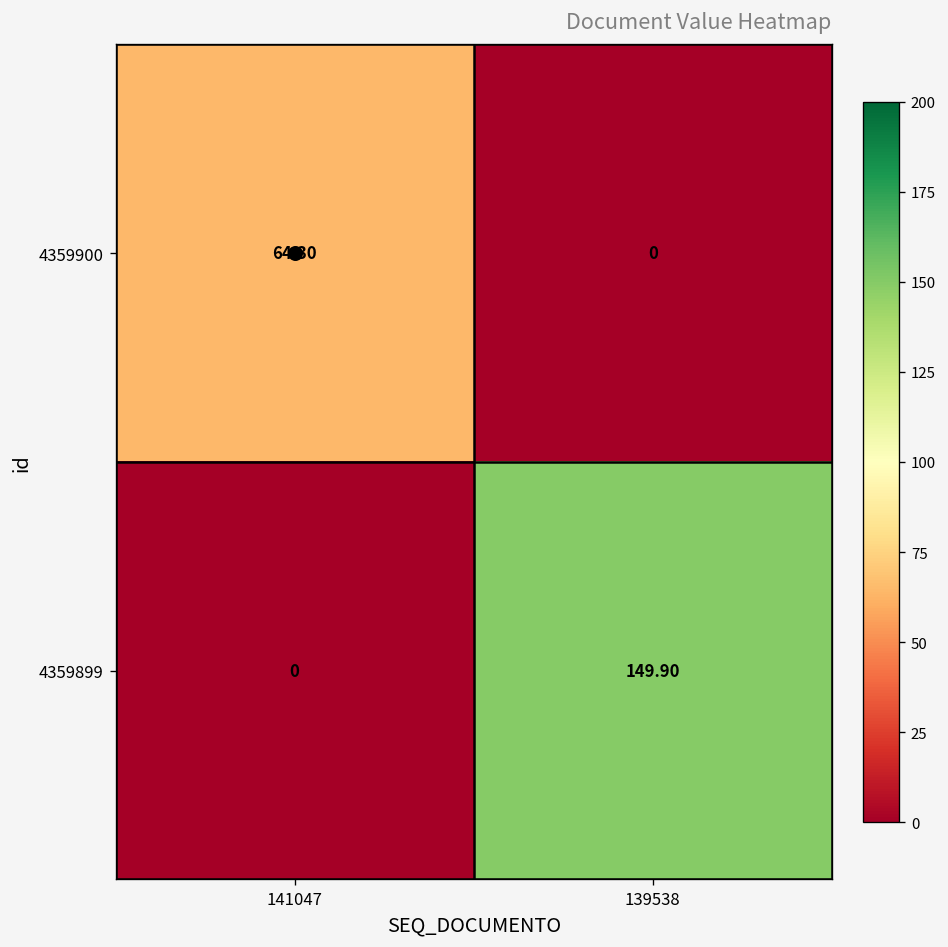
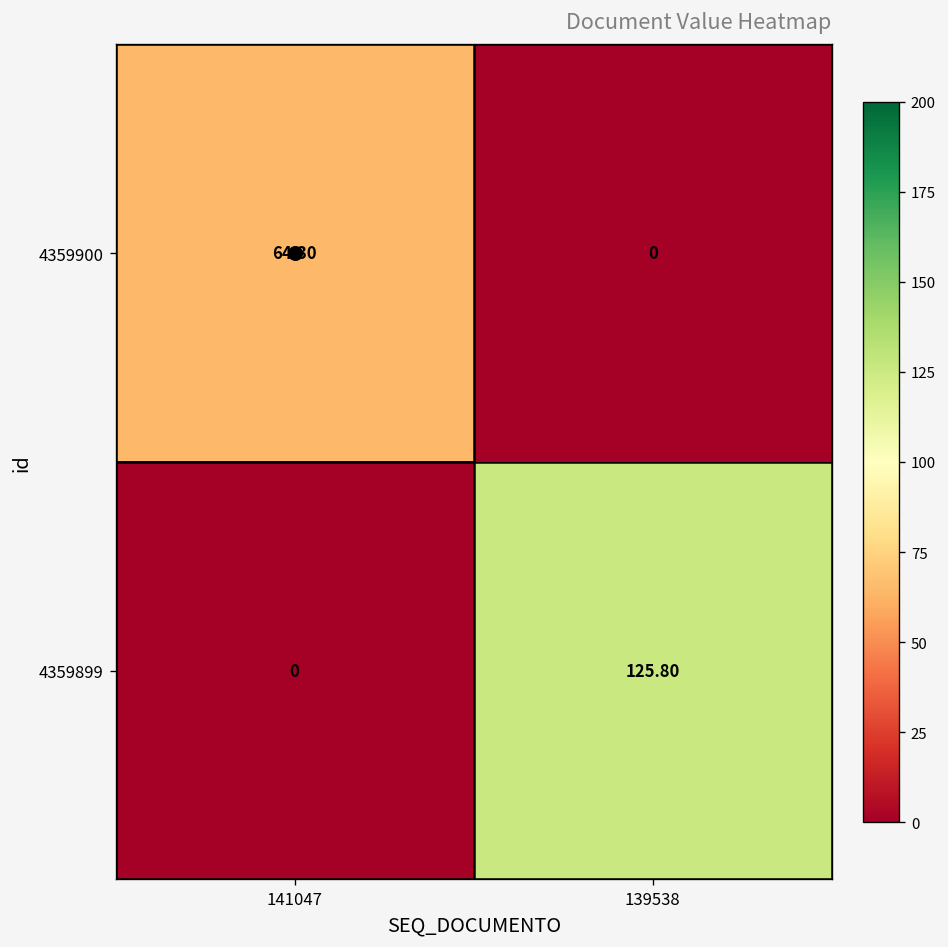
  {
    "4359900": {
      "139538": 0
    },
    "4359899": {
      "141047": 0,
-     "139538": 149.90
+     "139538": 125.80
    }
  }
